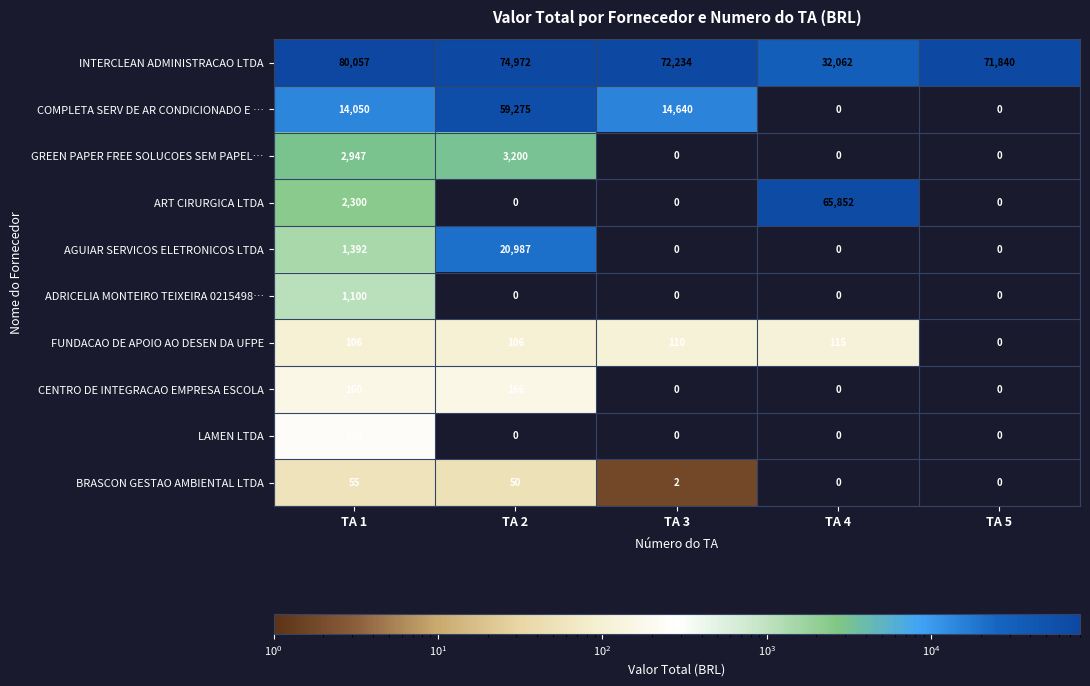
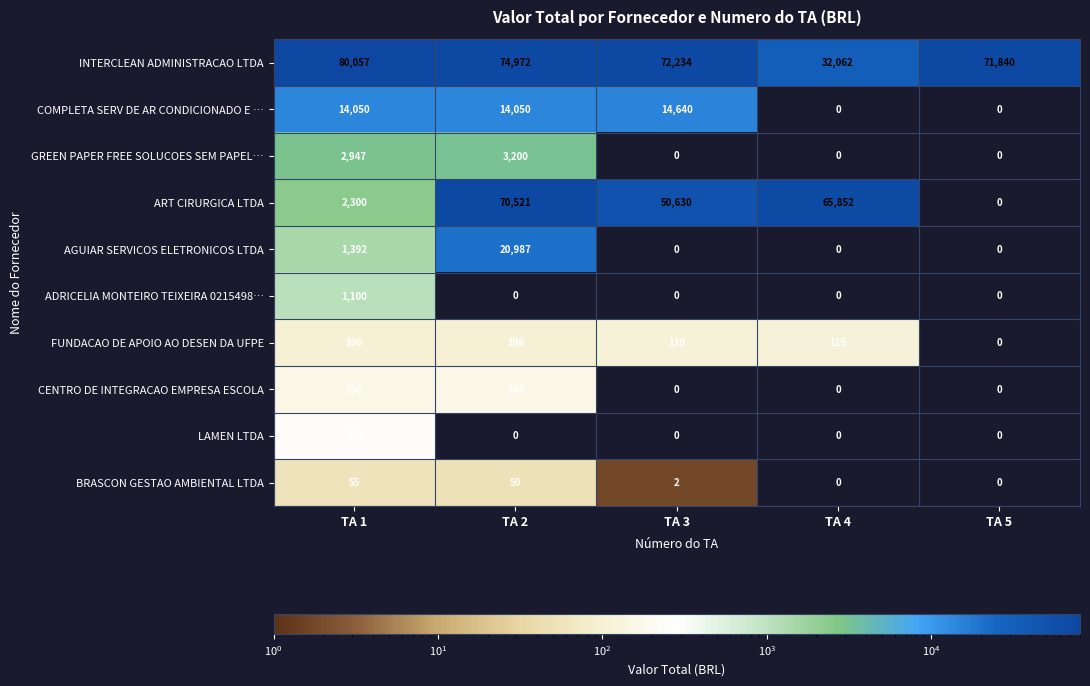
  {
    "INTERCLEAN ADMINISTRACAO LTDA": {
      "TA 1": "80,057",
      "TA 2": "74,972",
      "TA 3": "72,234",
      "TA 4": "32,062",
      "TA 5": "71,840"
    },
    "COMPLETA SERV DE AR CONDICIONADO E …": {
      "TA 1": "14,050",
-     "TA 2": "59,275",
+     "TA 2": "14,050",
      "TA 3": "14,640",
      "TA 4": "0",
      "TA 5": "0"
    },
    "GREEN PAPER FREE SOLUCOES SEM PAPEL…": {
      "TA 1": "2,947",
      "TA 2": "3,200",
      "TA 3": "0",
      "TA 4": "0",
      "TA 5": "0"
    },
    "ART CIRURGICA LTDA": {
      "TA 1": "2,300",
-     "TA 2": "0",
-     "TA 3": "0",
+     "TA 2": "70,521",
+     "TA 3": "50,630",
      "TA 4": "65,852",
      "TA 5": "0"
    },
    "AGUIAR SERVICOS ELETRONICOS LTDA": {
      "TA 1": "1,392",
      "TA 2": "20,987",
      "TA 3": "0",
      "TA 4": "0",
      "TA 5": "0"
    },
    "ADRICELIA MONTEIRO TEIXEIRA 0215498…": {
      "TA 1": "1,100",
      "TA 2": "0",
      "TA 3": "0",
      "TA 4": "0",
      "TA 5": "0"
    },
    "FUNDACAO DE APOIO AO DESEN DA UFPE": {
      "TA 5": "0"
    },
    "CENTRO DE INTEGRACAO EMPRESA ESCOLA": {
      "TA 3": "0",
      "TA 4": "0",
      "TA 5": "0"
    },
    "LAMEN LTDA": {
      "TA 2": "0",
      "TA 3": "0",
      "TA 4": "0",
      "TA 5": "0"
    },
    "BRASCON GESTAO AMBIENTAL LTDA": {
      "TA 1": "55",
      "TA 2": "50",
      "TA 3": "2",
      "TA 4": "0",
      "TA 5": "0"
    }
  }
